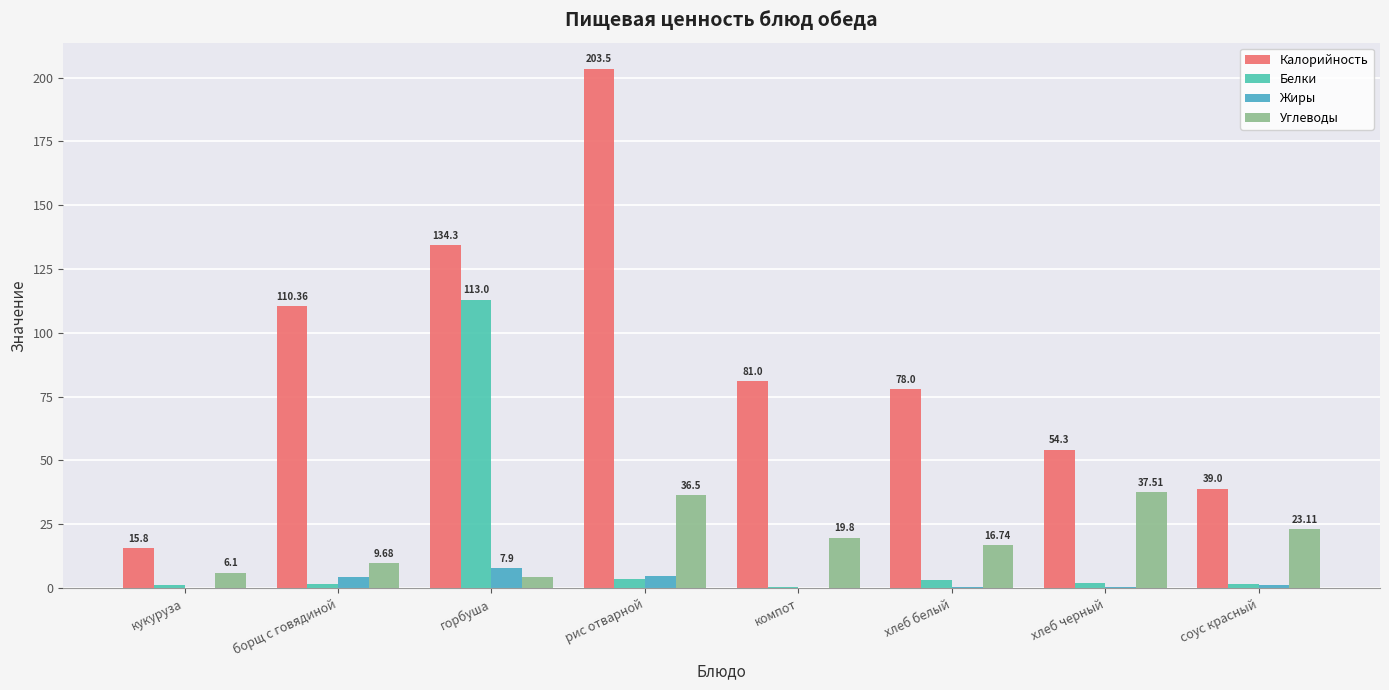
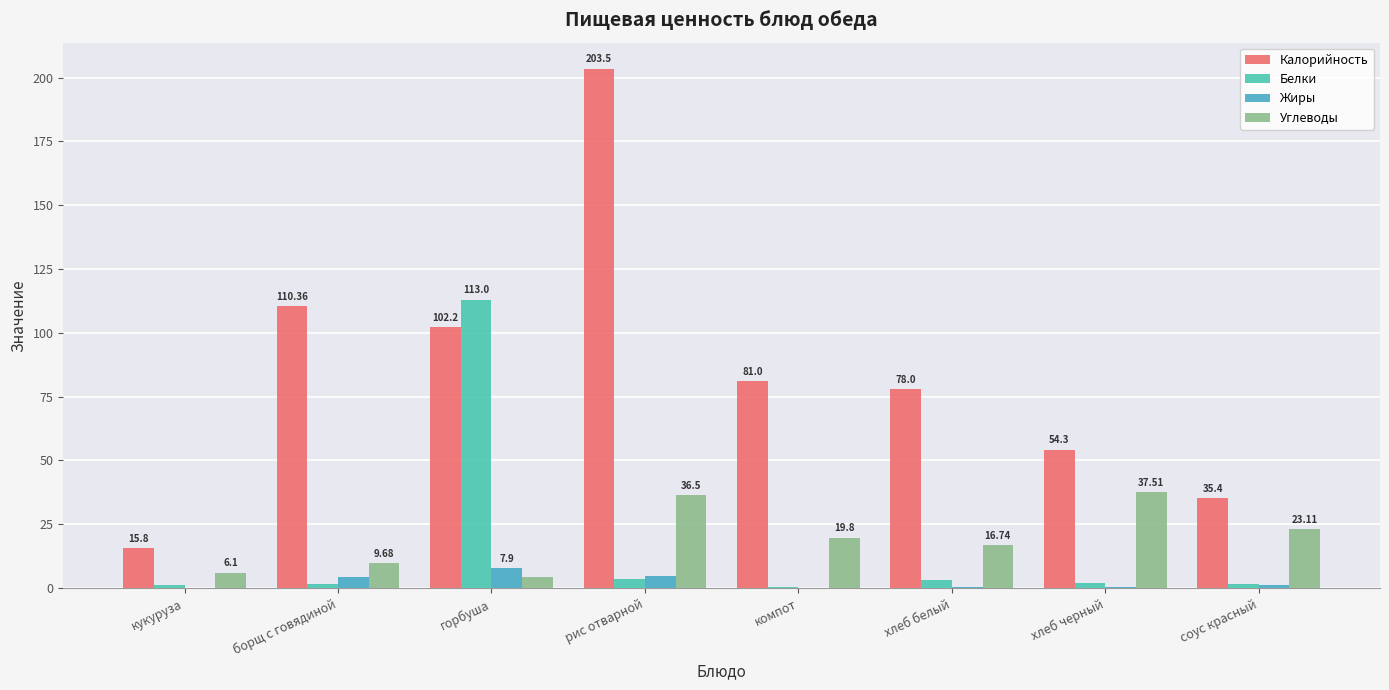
  {
    "Калорийность": {
      "кукуруза": 15.8,
      "борщ с говядиной": 110.36,
-     "горбуша": 134.3,
+     "горбуша": 102.2,
      "рис отварной": 203.5,
      "компот": 81.0,
      "хлеб белый": 78.0,
      "хлеб черный": 54.3,
-     "соус красный": 39.0
+     "соус красный": 35.4
    },
    "Углеводы": {
      "кукуруза": 6.1,
      "борщ с говядиной": 9.68,
      "рис отварной": 36.5,
      "компот": 19.8,
      "хлеб белый": 16.74,
      "хлеб черный": 37.51,
      "соус красный": 23.11
    }
  }
